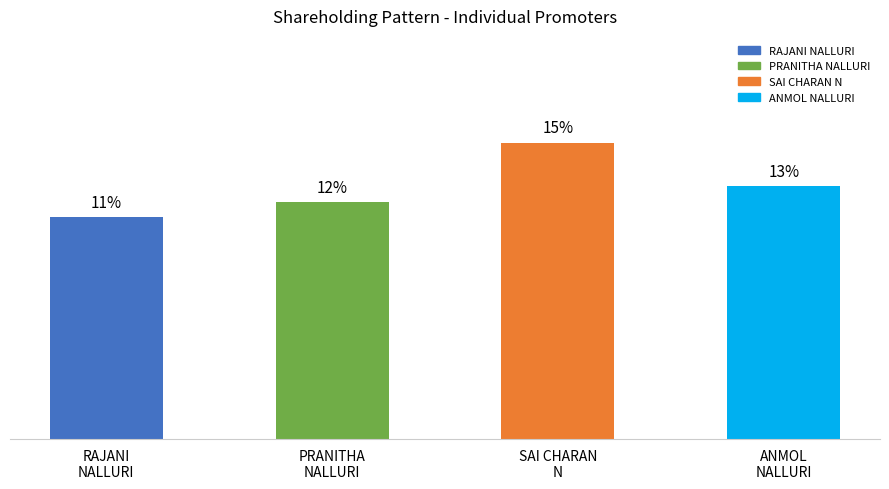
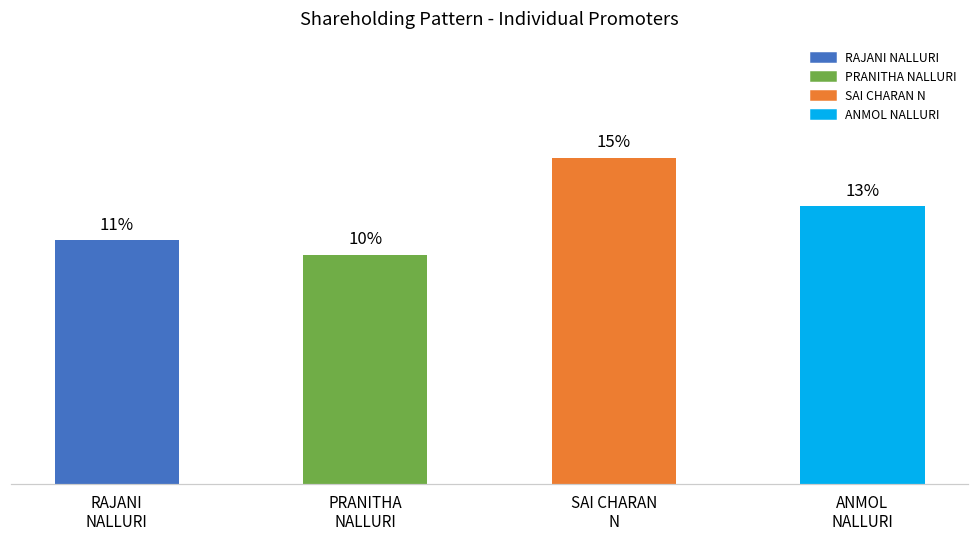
  {
    "RAJANI NALLURI": "11%",
-   "PRANITHA NALLURI": "12%",
+   "PRANITHA NALLURI": "10%",
    "SAI CHARAN N": "15%",
    "ANMOL NALLURI": "13%"
  }
